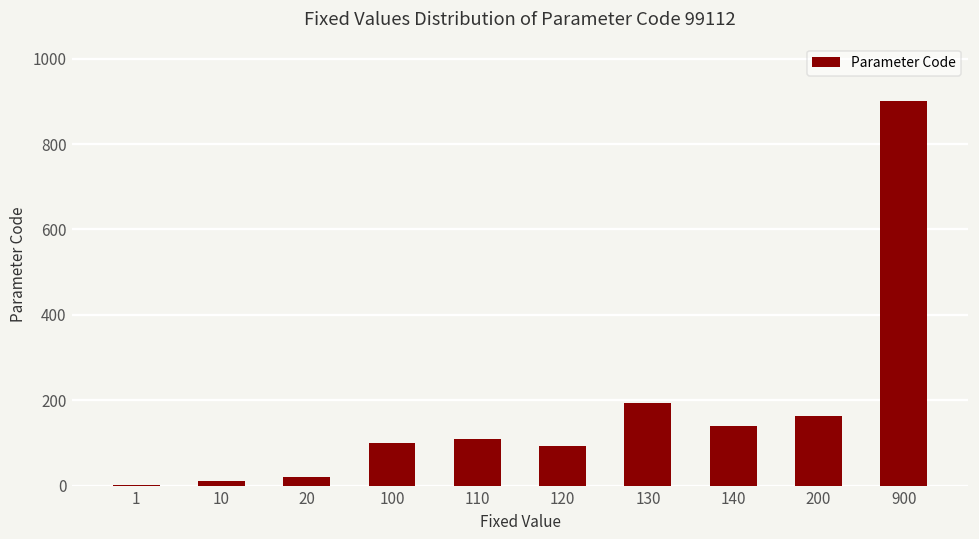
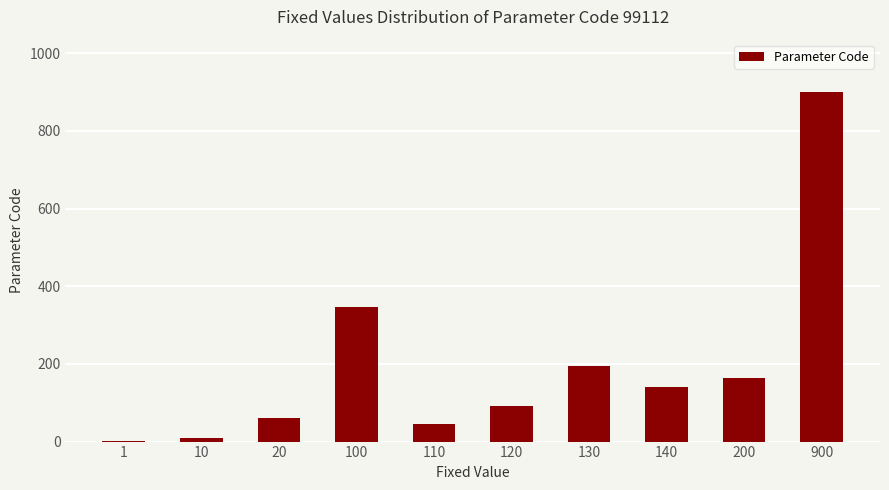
  {
    "10": 10,
-   "20": 20,
-   "100": 100,
-   "110": 110,
+   "20": 60,
+   "100": 350,
+   "110": 40,
    "120": 90,
    "130": 190,
    "140": 140,
    "200": 160,
    "900": 900
  }
